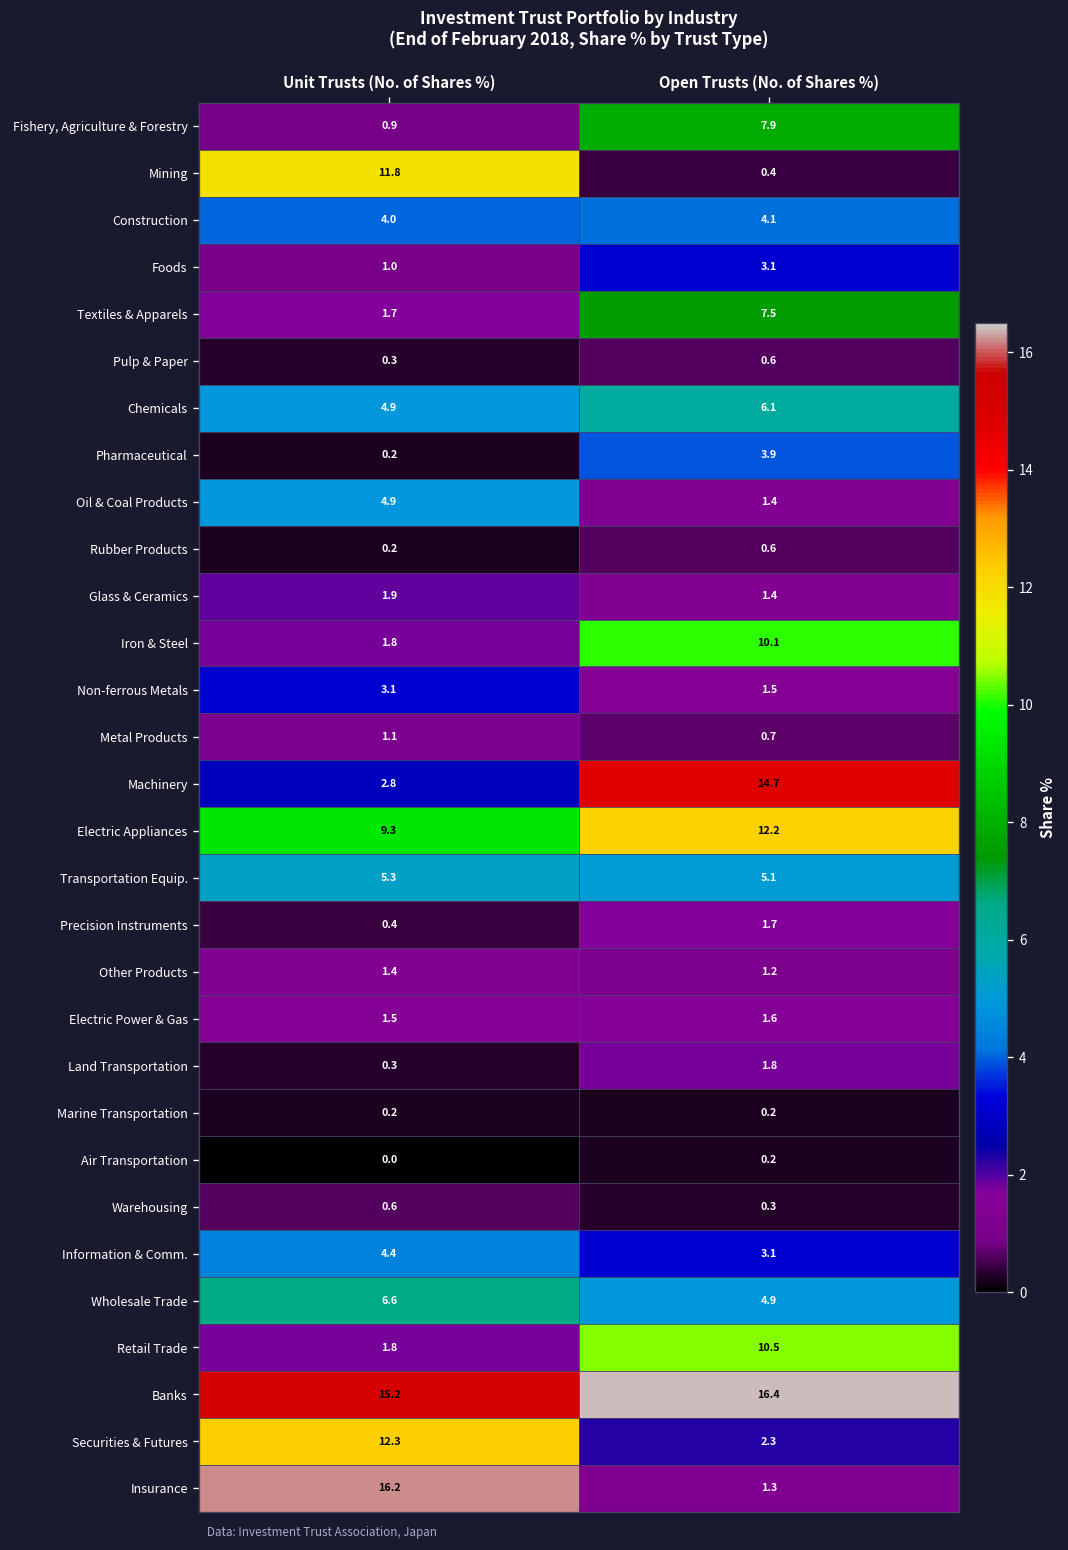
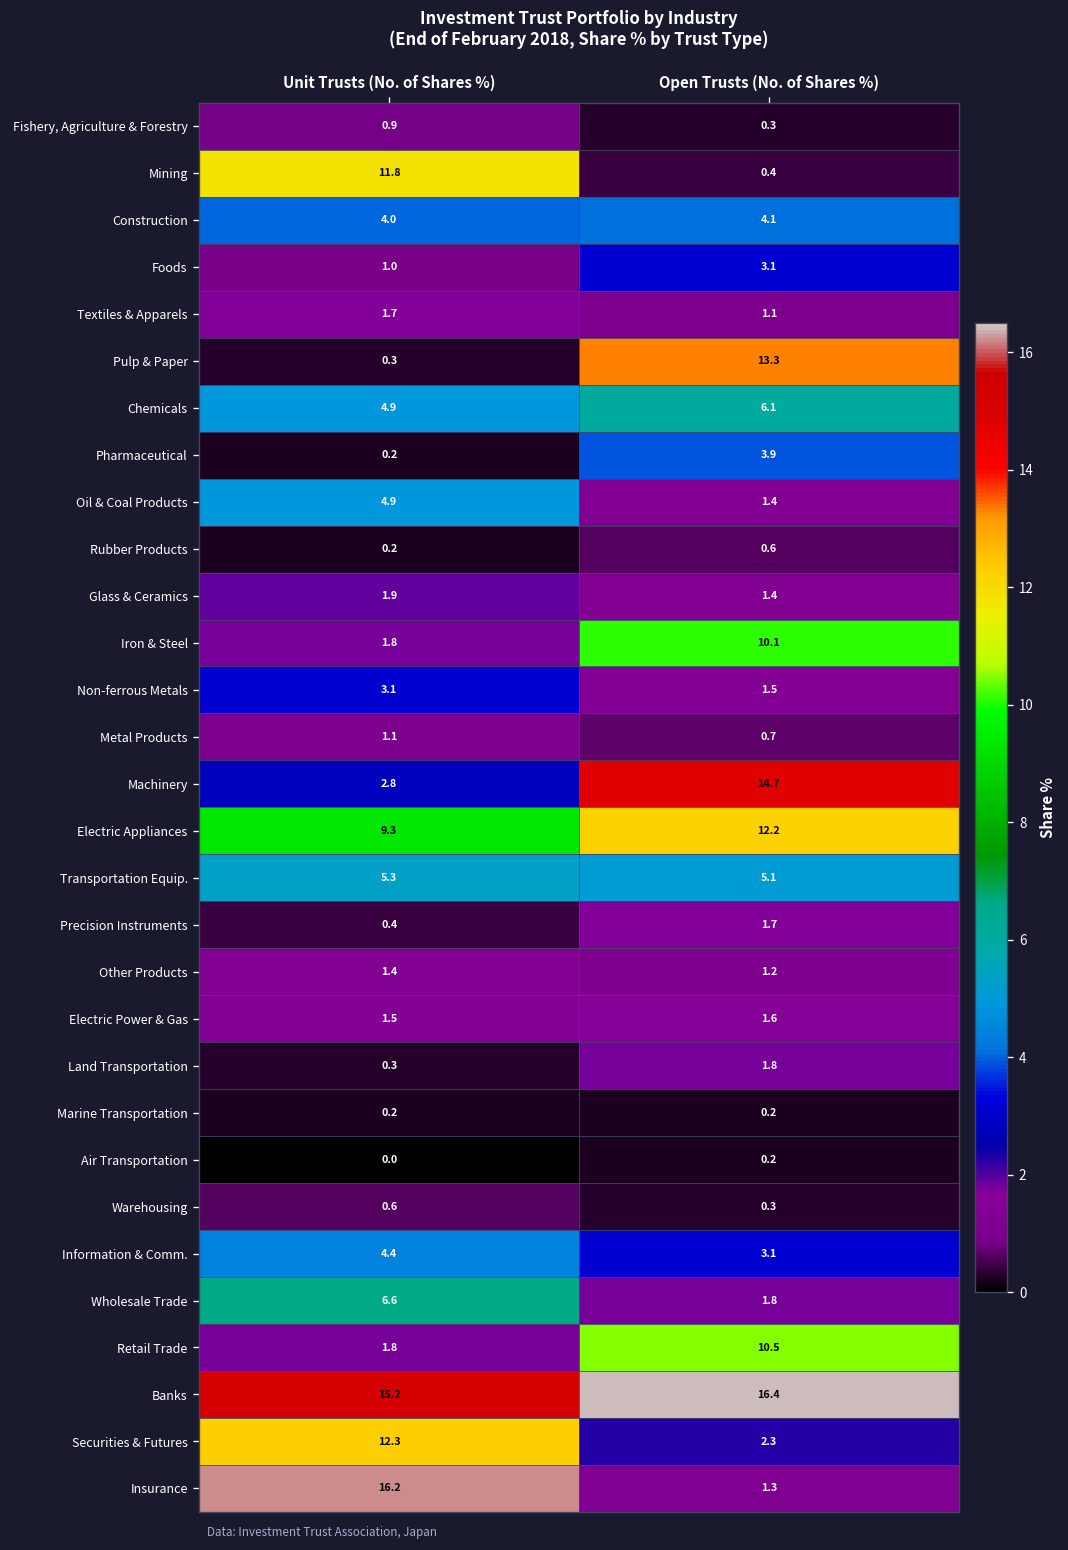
  {
    "Fishery, Agriculture & Forestry": {
      "Unit Trusts (No. of Shares %)": 0.9,
-     "Open Trusts (No. of Shares %)": 7.9
+     "Open Trusts (No. of Shares %)": 0.3
    },
    "Mining": {
      "Unit Trusts (No. of Shares %)": 11.8,
      "Open Trusts (No. of Shares %)": 0.4
    },
    "Construction": {
      "Unit Trusts (No. of Shares %)": 4.0,
      "Open Trusts (No. of Shares %)": 4.1
    },
    "Foods": {
      "Unit Trusts (No. of Shares %)": 1.0,
      "Open Trusts (No. of Shares %)": 3.1
    },
    "Textiles & Apparels": {
      "Unit Trusts (No. of Shares %)": 1.7,
-     "Open Trusts (No. of Shares %)": 7.5
+     "Open Trusts (No. of Shares %)": 1.1
    },
    "Pulp & Paper": {
      "Unit Trusts (No. of Shares %)": 0.3,
-     "Open Trusts (No. of Shares %)": 0.6
+     "Open Trusts (No. of Shares %)": 13.3
    },
    "Chemicals": {
      "Unit Trusts (No. of Shares %)": 4.9,
      "Open Trusts (No. of Shares %)": 6.1
    },
    "Pharmaceutical": {
      "Unit Trusts (No. of Shares %)": 0.2,
      "Open Trusts (No. of Shares %)": 3.9
    },
    "Oil & Coal Products": {
      "Unit Trusts (No. of Shares %)": 4.9,
      "Open Trusts (No. of Shares %)": 1.4
    },
    "Rubber Products": {
      "Unit Trusts (No. of Shares %)": 0.2,
      "Open Trusts (No. of Shares %)": 0.6
    },
    "Glass & Ceramics": {
      "Unit Trusts (No. of Shares %)": 1.9,
      "Open Trusts (No. of Shares %)": 1.4
    },
    "Iron & Steel": {
      "Unit Trusts (No. of Shares %)": 1.8,
      "Open Trusts (No. of Shares %)": 10.1
    },
    "Non-ferrous Metals": {
      "Unit Trusts (No. of Shares %)": 3.1,
      "Open Trusts (No. of Shares %)": 1.5
    },
    "Metal Products": {
      "Unit Trusts (No. of Shares %)": 1.1,
      "Open Trusts (No. of Shares %)": 0.7
    },
    "Machinery": {
      "Unit Trusts (No. of Shares %)": 2.8,
      "Open Trusts (No. of Shares %)": 14.7
    },
    "Electric Appliances": {
      "Unit Trusts (No. of Shares %)": 9.3,
      "Open Trusts (No. of Shares %)": 12.2
    },
    "Transportation Equip.": {
      "Unit Trusts (No. of Shares %)": 5.3,
      "Open Trusts (No. of Shares %)": 5.1
    },
    "Precision Instruments": {
      "Unit Trusts (No. of Shares %)": 0.4,
      "Open Trusts (No. of Shares %)": 1.7
    },
    "Other Products": {
      "Unit Trusts (No. of Shares %)": 1.4,
      "Open Trusts (No. of Shares %)": 1.2
    },
    "Electric Power & Gas": {
      "Unit Trusts (No. of Shares %)": 1.5,
      "Open Trusts (No. of Shares %)": 1.6
    },
    "Land Transportation": {
      "Unit Trusts (No. of Shares %)": 0.3,
      "Open Trusts (No. of Shares %)": 1.8
    },
    "Marine Transportation": {
      "Unit Trusts (No. of Shares %)": 0.2,
      "Open Trusts (No. of Shares %)": 0.2
    },
    "Air Transportation": {
      "Unit Trusts (No. of Shares %)": 0.0,
      "Open Trusts (No. of Shares %)": 0.2
    },
    "Warehousing": {
      "Unit Trusts (No. of Shares %)": 0.6,
      "Open Trusts (No. of Shares %)": 0.3
    },
    "Information & Comm.": {
      "Unit Trusts (No. of Shares %)": 4.4,
      "Open Trusts (No. of Shares %)": 3.1
    },
    "Wholesale Trade": {
      "Unit Trusts (No. of Shares %)": 6.6,
-     "Open Trusts (No. of Shares %)": 4.9
+     "Open Trusts (No. of Shares %)": 1.8
    },
    "Retail Trade": {
      "Unit Trusts (No. of Shares %)": 1.8,
      "Open Trusts (No. of Shares %)": 10.5
    },
    "Banks": {
      "Unit Trusts (No. of Shares %)": 15.2,
      "Open Trusts (No. of Shares %)": 16.4
    },
    "Securities & Futures": {
      "Unit Trusts (No. of Shares %)": 12.3,
      "Open Trusts (No. of Shares %)": 2.3
    },
    "Insurance": {
      "Unit Trusts (No. of Shares %)": 16.2,
      "Open Trusts (No. of Shares %)": 1.3
    }
  }
